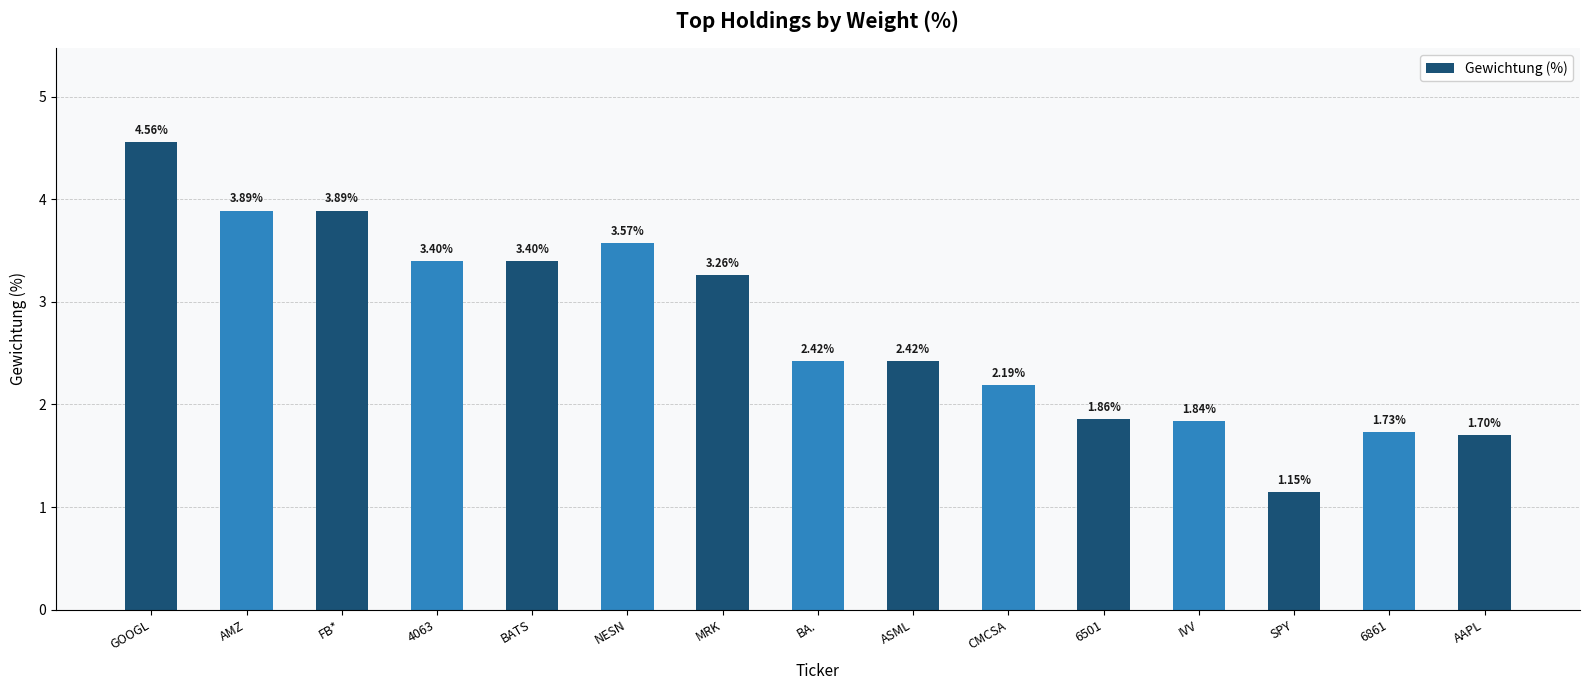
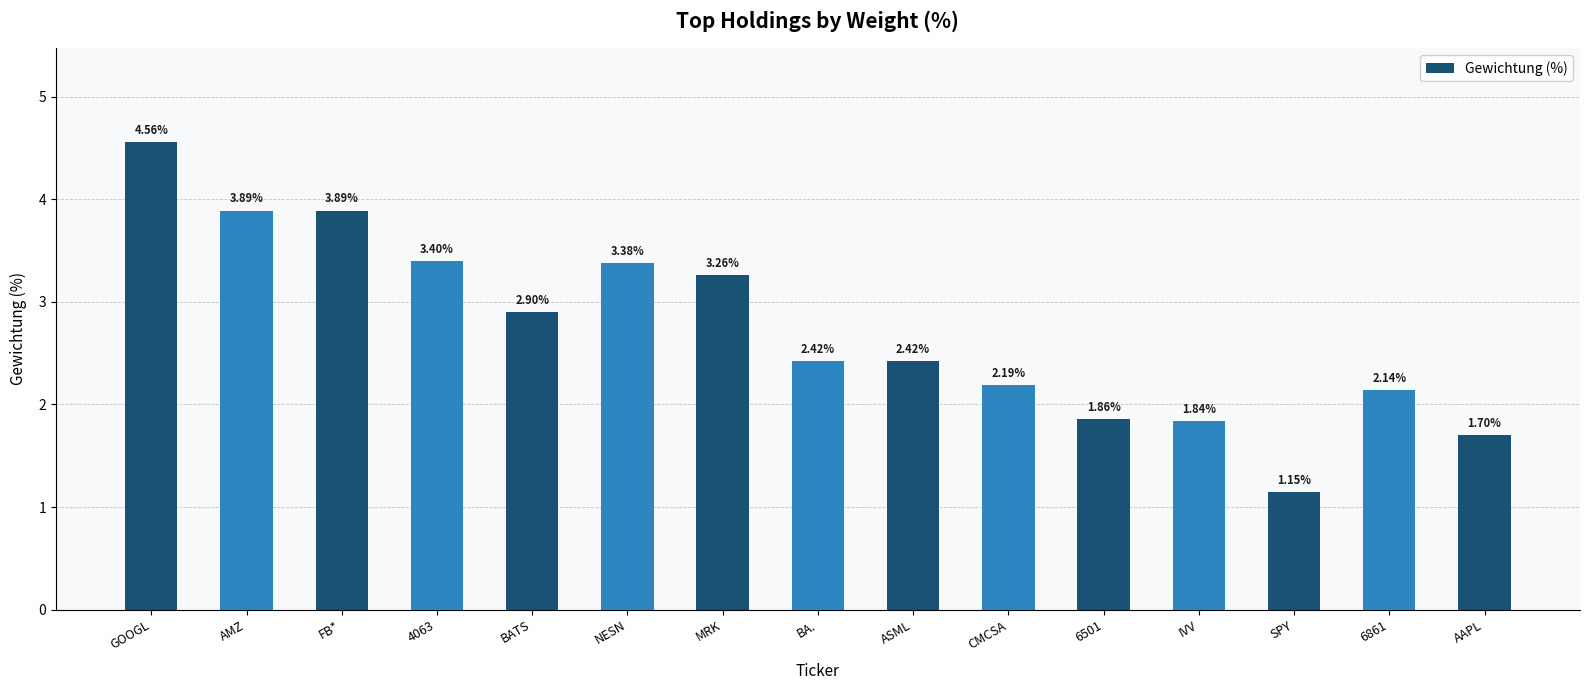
  {
    "GOOGL": "4.56%",
    "AMZ": "3.89%",
    "FB*": "3.89%",
    "4063": "3.40%",
-   "BATS": "3.40%",
-   "NESN": "3.57%",
+   "BATS": "2.90%",
+   "NESN": "3.38%",
    "MRK": "3.26%",
    "BA.": "2.42%",
    "ASML": "2.42%",
    "CMCSA": "2.19%",
    "6501": "1.86%",
    "IVV": "1.84%",
    "SPY": "1.15%",
-   "6861": "1.73%",
+   "6861": "2.14%",
    "AAPL": "1.70%"
  }
